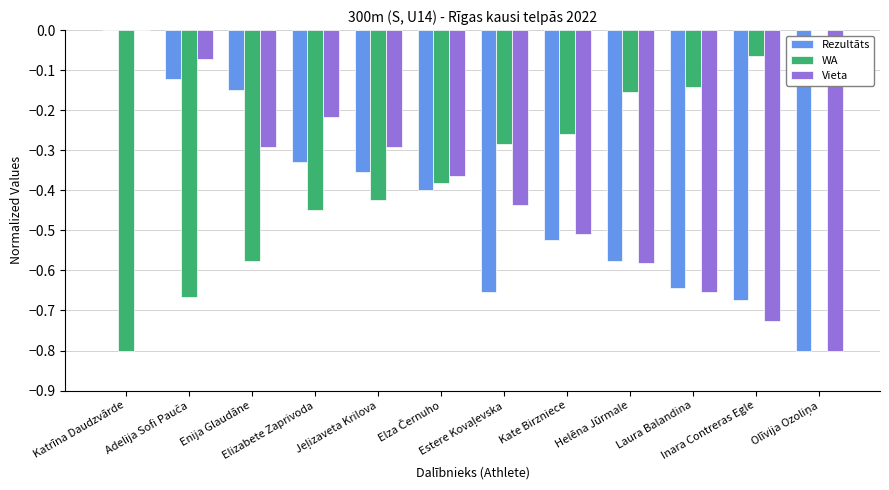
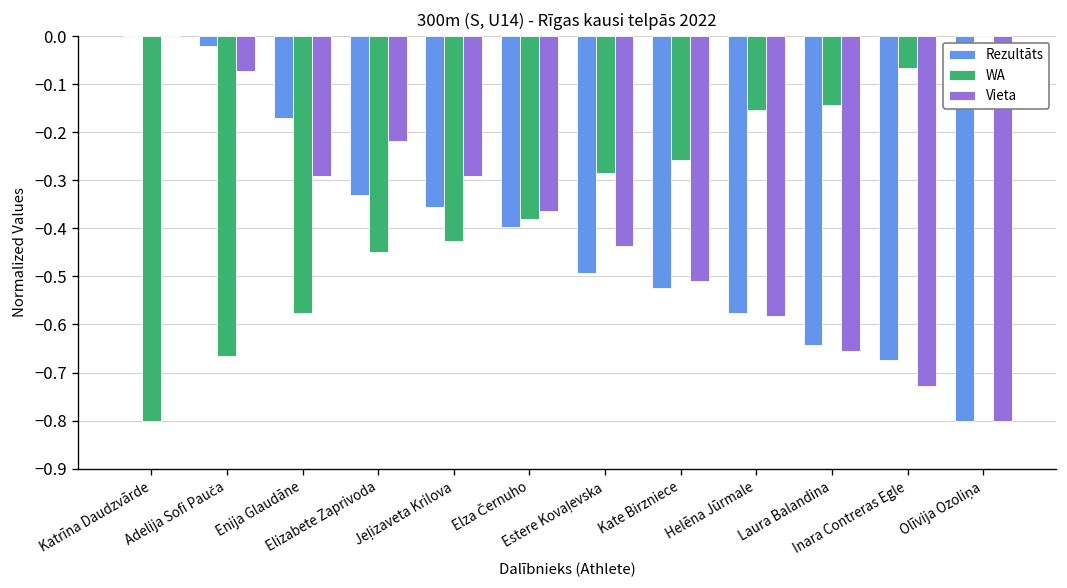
  {
    "Rezultāts": {
      "Katrīna Daudzvārde": 0.00,
-     "Adelija Sofi Pauča": -0.12,
-     "Enija Glaudāne": -0.15,
+     "Adelija Sofi Pauča": -0.02,
+     "Enija Glaudāne": -0.17,
      "Elizabete Zaprivoda": -0.33,
      "Jeļizaveta Krilova": -0.35,
      "Elza Černuho": -0.40,
-     "Estere Kovaļevska": -0.65,
+     "Estere Kovaļevska": -0.49,
      "Kate Birzniece": -0.52,
      "Helēna Jūrmale": -0.58,
      "Laura Balandina": -0.64,
      "Inara Contreras Egle": -0.67,
      "Olīvija Ozoliņa": -0.80
    },
    "WA": {
      "Katrīna Daudzvārde": -0.80,
      "Adelija Sofi Pauča": -0.67,
      "Enija Glaudāne": -0.58,
      "Elizabete Zaprivoda": -0.45,
      "Jeļizaveta Krilova": -0.43,
      "Elza Černuho": -0.38,
      "Estere Kovaļevska": -0.29,
      "Kate Birzniece": -0.26,
      "Helēna Jūrmale": -0.15,
      "Laura Balandina": -0.14,
      "Inara Contreras Egle": -0.07,
      "Olīvija Ozoliņa": 0.00
    },
    "Vieta": {
      "Katrīna Daudzvārde": 0.00,
      "Adelija Sofi Pauča": -0.07,
      "Enija Glaudāne": -0.29,
      "Elizabete Zaprivoda": -0.22,
      "Jeļizaveta Krilova": -0.29,
      "Elza Černuho": -0.36,
      "Estere Kovaļevska": -0.44,
      "Kate Birzniece": -0.51,
      "Helēna Jūrmale": -0.58,
      "Laura Balandina": -0.65,
      "Inara Contreras Egle": -0.73,
      "Olīvija Ozoliņa": -0.80
    }
  }
